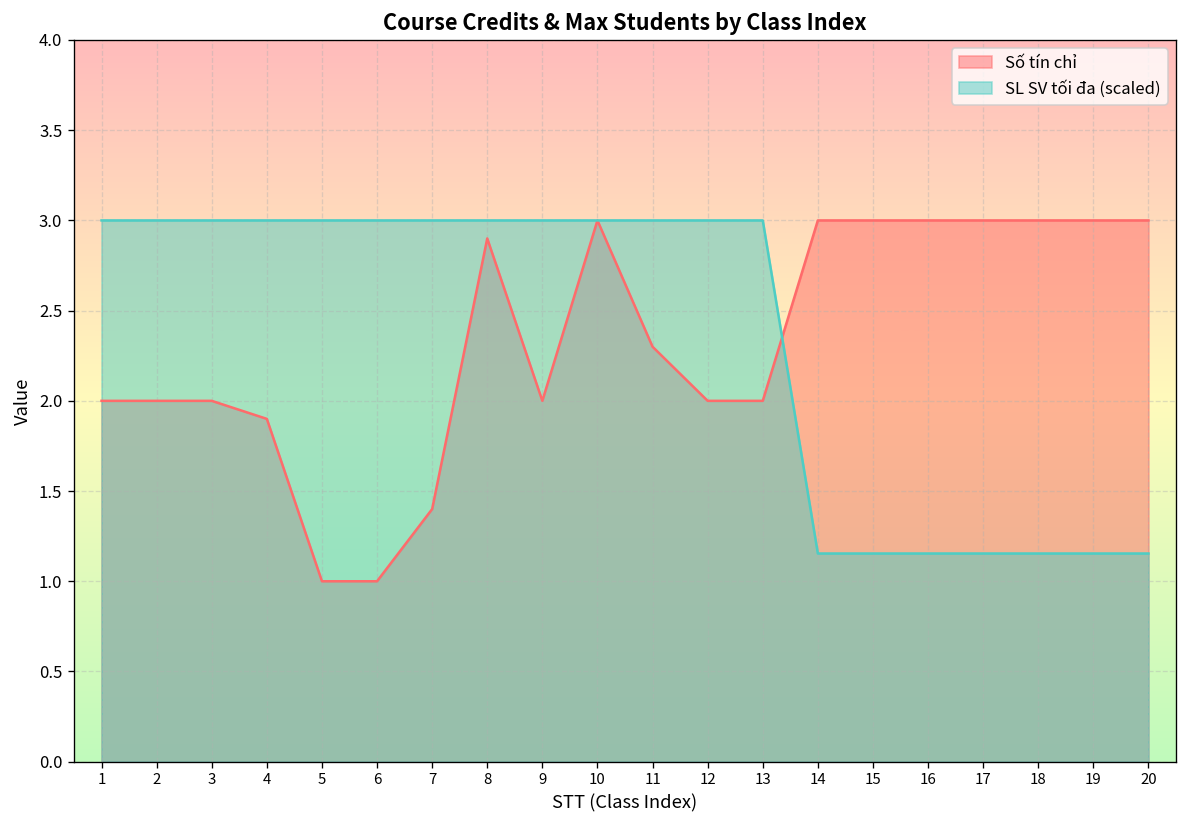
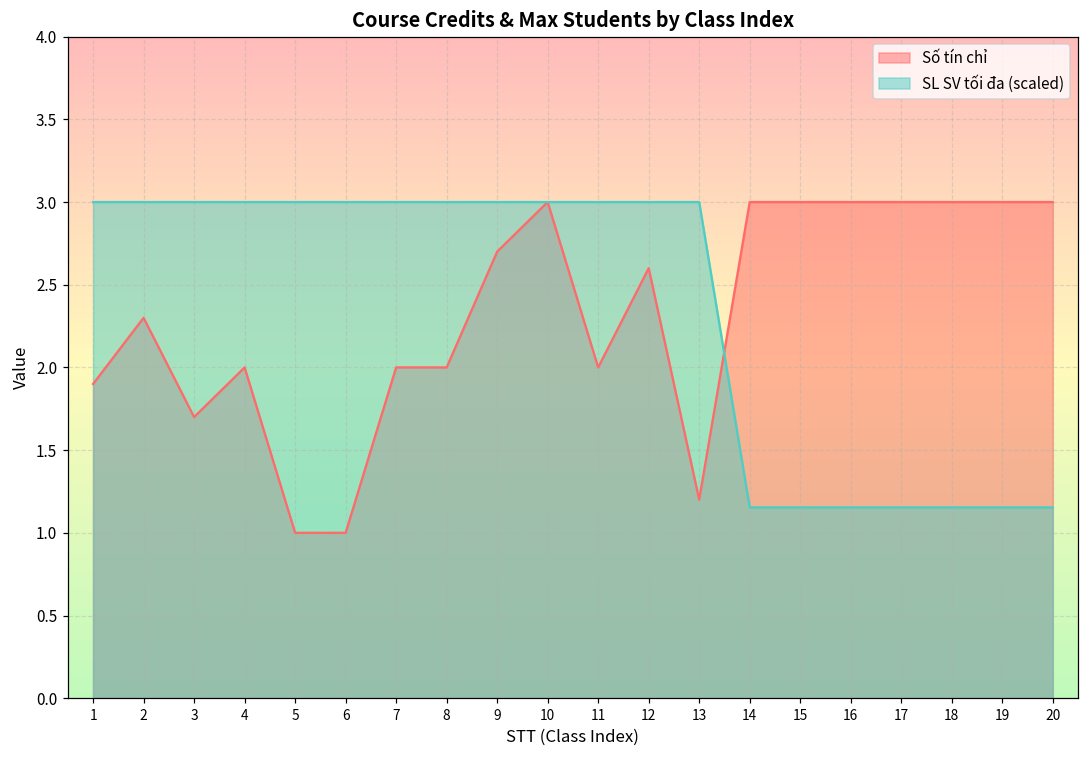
  {
    "Số tín chỉ": {
-     "1": 2.0,
-     "2": 2.0,
-     "3": 2.0,
-     "4": 1.9,
+     "1": 1.9,
+     "2": 2.3,
+     "3": 1.7,
+     "4": 2.0,
      "5": 1.0,
      "6": 1.0,
-     "7": 1.4,
-     "8": 2.9,
-     "9": 2.0,
-     "11": 2.3,
-     "12": 2.0,
-     "13": 2.0,
+     "7": 2.0,
+     "8": 2.0,
+     "9": 2.7,
+     "11": 2.0,
+     "12": 2.6,
+     "13": 1.2,
      "14": 3.0,
      "15": 3.0,
      "16": 3.0,
      "17": 3.0,
      "18": 3.0,
      "19": 3.0,
      "20": 3.0
    },
    "SL SV tối đa (scaled)": {
      "1": 3.0,
      "2": 3.0,
      "3": 3.0,
      "4": 3.0,
      "5": 3.0,
      "6": 3.0,
      "7": 3.0,
      "8": 3.0,
      "9": 3.0,
      "11": 3.0,
      "12": 3.0,
      "13": 3.0,
      "14": 1.15,
      "15": 1.15,
      "16": 1.15,
      "17": 1.15,
      "18": 1.15,
      "19": 1.15,
      "20": 1.15
    }
  }
